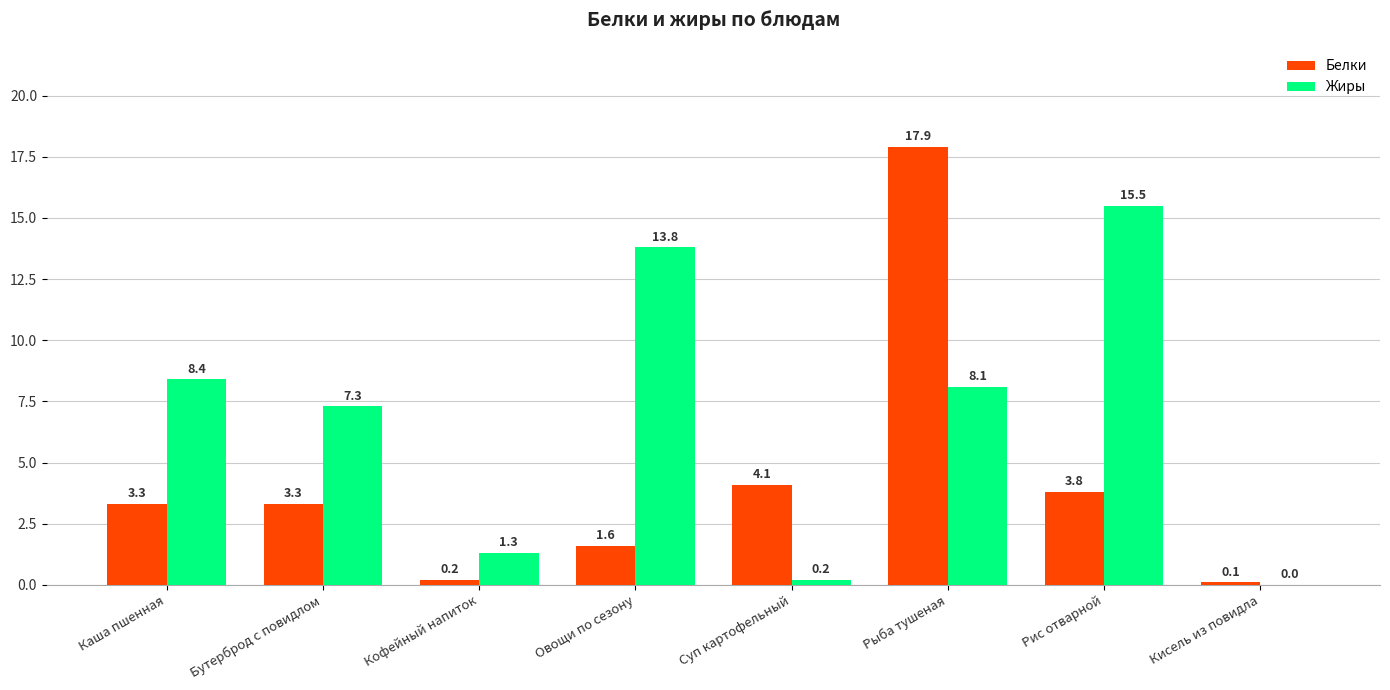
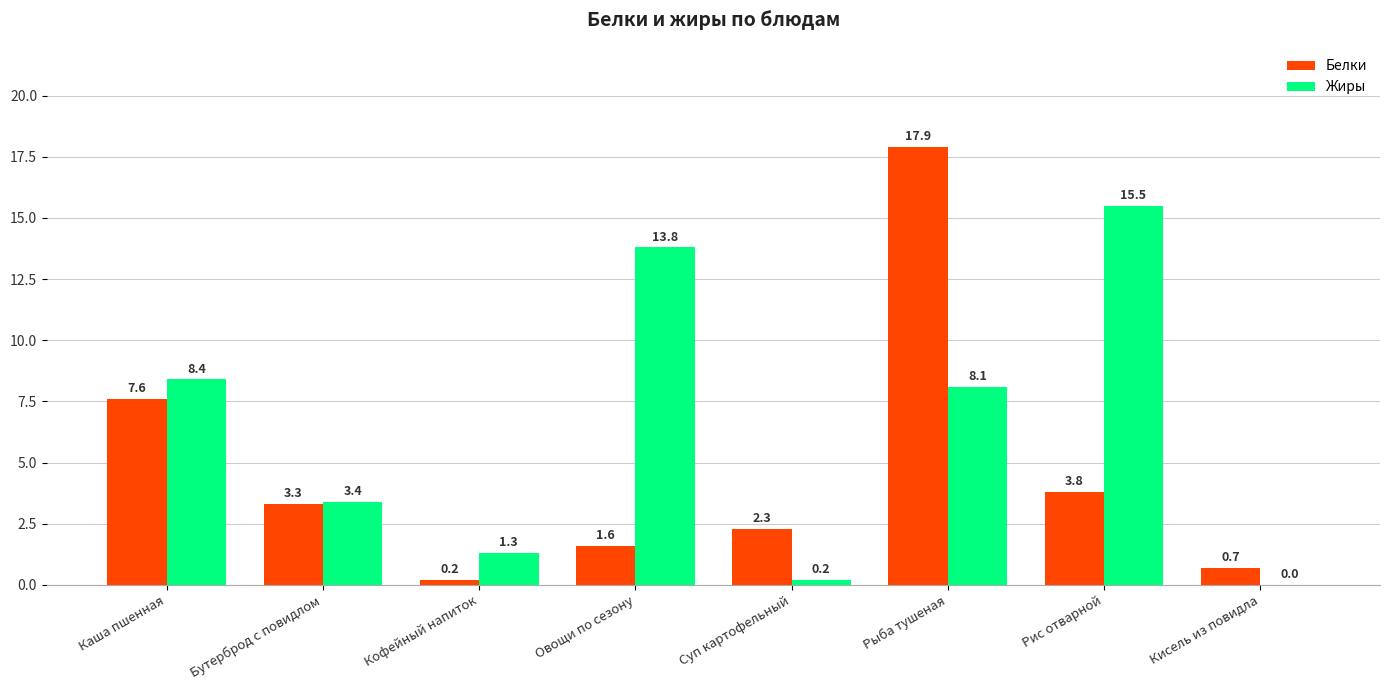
  {
    "Белки": {
-     "Каша пшенная": 3.3,
+     "Каша пшенная": 7.6,
      "Бутерброд с повидлом": 3.3,
      "Кофейный напиток": 0.2,
      "Овощи по сезону": 1.6,
-     "Суп картофельный": 4.1,
+     "Суп картофельный": 2.3,
      "Рыба тушеная": 17.9,
      "Рис отварной": 3.8,
-     "Кисель из повидла": 0.1
+     "Кисель из повидла": 0.7
    },
    "Жиры": {
      "Каша пшенная": 8.4,
-     "Бутерброд с повидлом": 7.3,
+     "Бутерброд с повидлом": 3.4,
      "Кофейный напиток": 1.3,
      "Овощи по сезону": 13.8,
      "Суп картофельный": 0.2,
      "Рыба тушеная": 8.1,
      "Рис отварной": 15.5,
      "Кисель из повидла": 0.0
    }
  }
